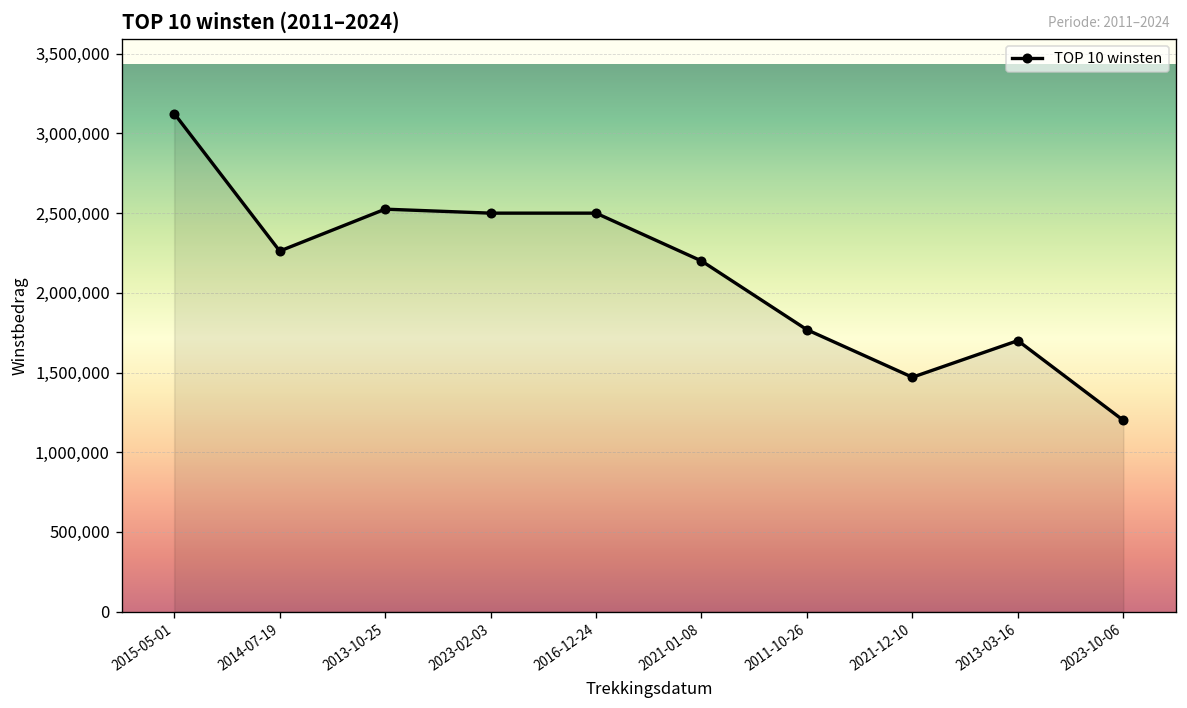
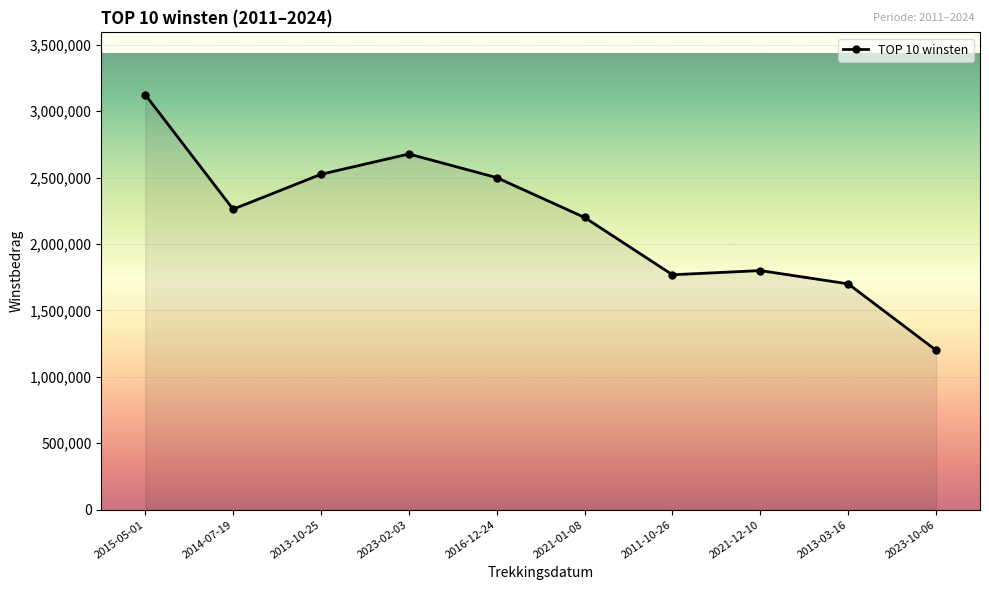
  {
    "2015-05-01": "3,130,000",
    "2014-07-19": "2,260,000",
    "2013-10-25": "2,530,000",
-   "2023-02-03": "2,500,000",
+   "2023-02-03": "2,680,000",
    "2016-12-24": "2,500,000",
    "2021-01-08": "2,200,000",
    "2011-10-26": "1,770,000",
-   "2021-12-10": "1,470,000",
+   "2021-12-10": "1,800,000",
    "2013-03-16": "1,700,000",
    "2023-10-06": "1,200,000"
  }
